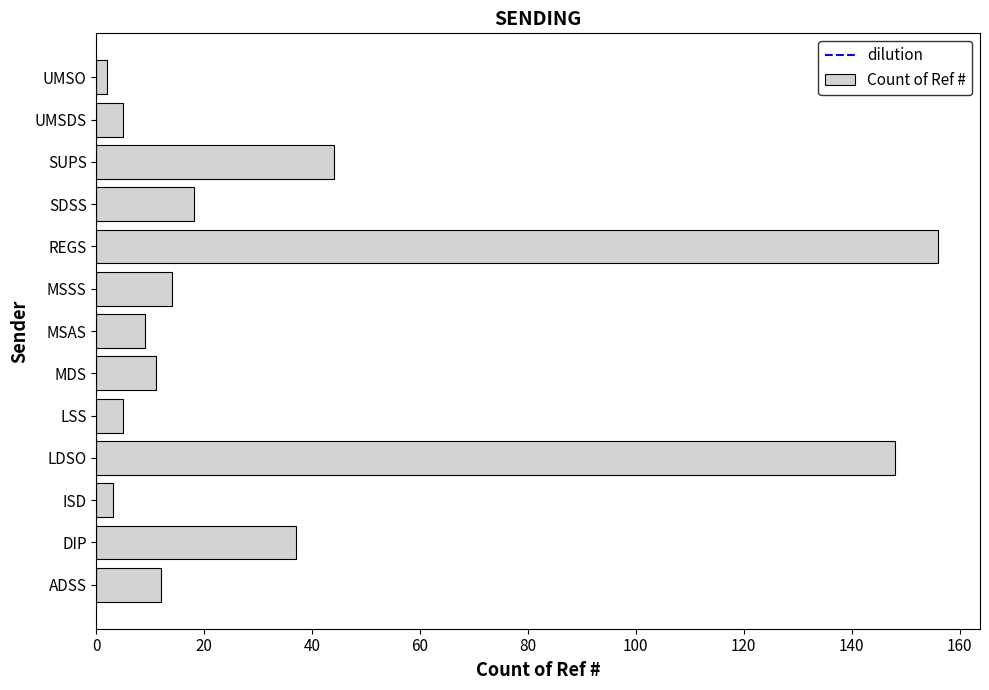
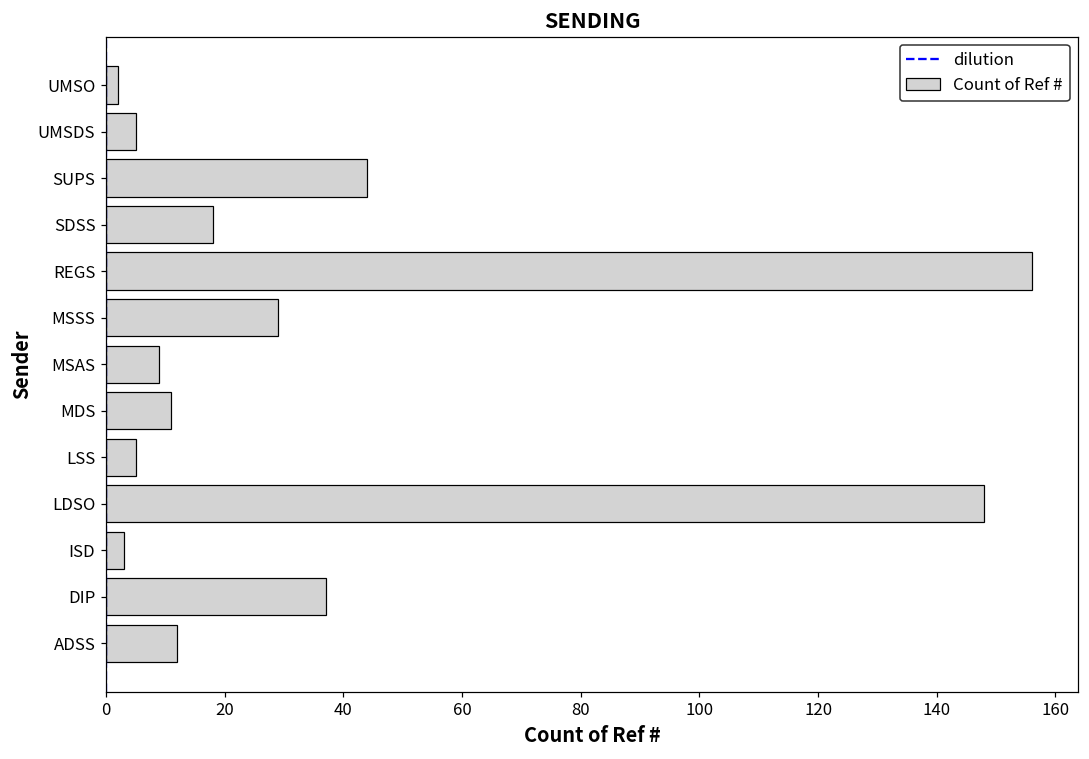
  {
    "UMSO": 2,
    "UMSDS": 5,
    "SUPS": 44,
    "SDSS": 18,
    "REGS": 156,
-   "MSSS": 14,
+   "MSSS": 29,
    "MSAS": 9,
    "MDS": 11,
    "LSS": 5,
    "LDSO": 148,
    "ISD": 3,
    "DIP": 37,
    "ADSS": 12
  }
